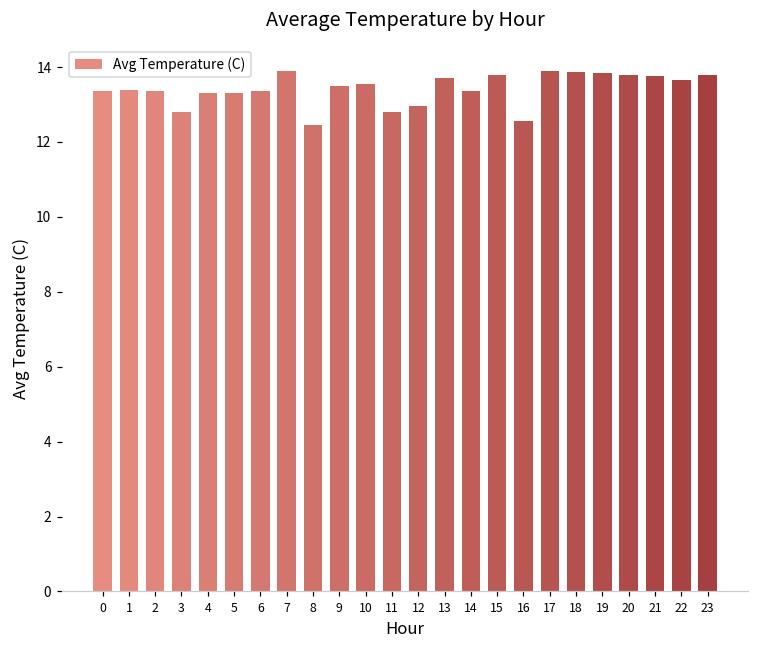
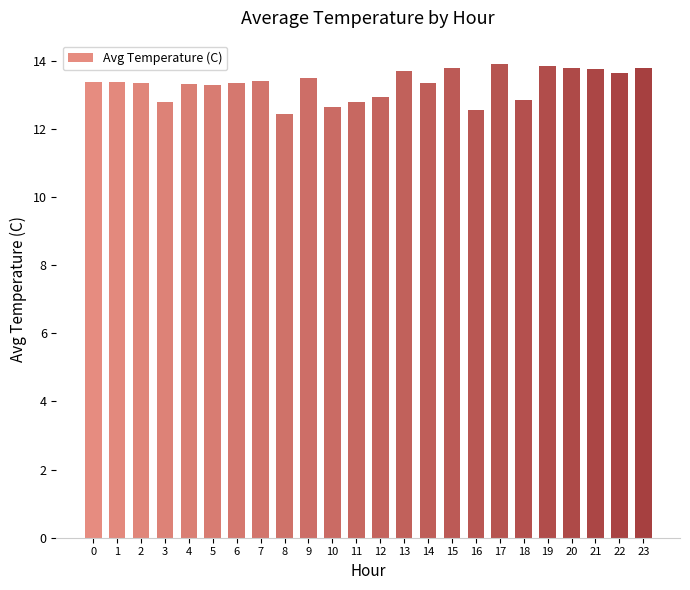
  {
    "0": 13.4,
    "1": 13.4,
    "2": 13.4,
    "3": 12.8,
    "4": 13.3,
    "5": 13.3,
    "6": 13.4,
-   "7": 13.9,
+   "7": 13.4,
    "8": 12.5,
    "9": 13.5,
-   "10": 13.6,
+   "10": 12.7,
    "11": 12.8,
    "12": 13.0,
    "13": 13.7,
    "14": 13.4,
    "15": 13.8,
    "16": 12.6,
    "17": 13.9,
-   "18": 13.9,
+   "18": 12.8,
    "19": 13.9,
    "20": 13.8,
    "21": 13.8,
    "22": 13.7,
    "23": 13.8
  }
